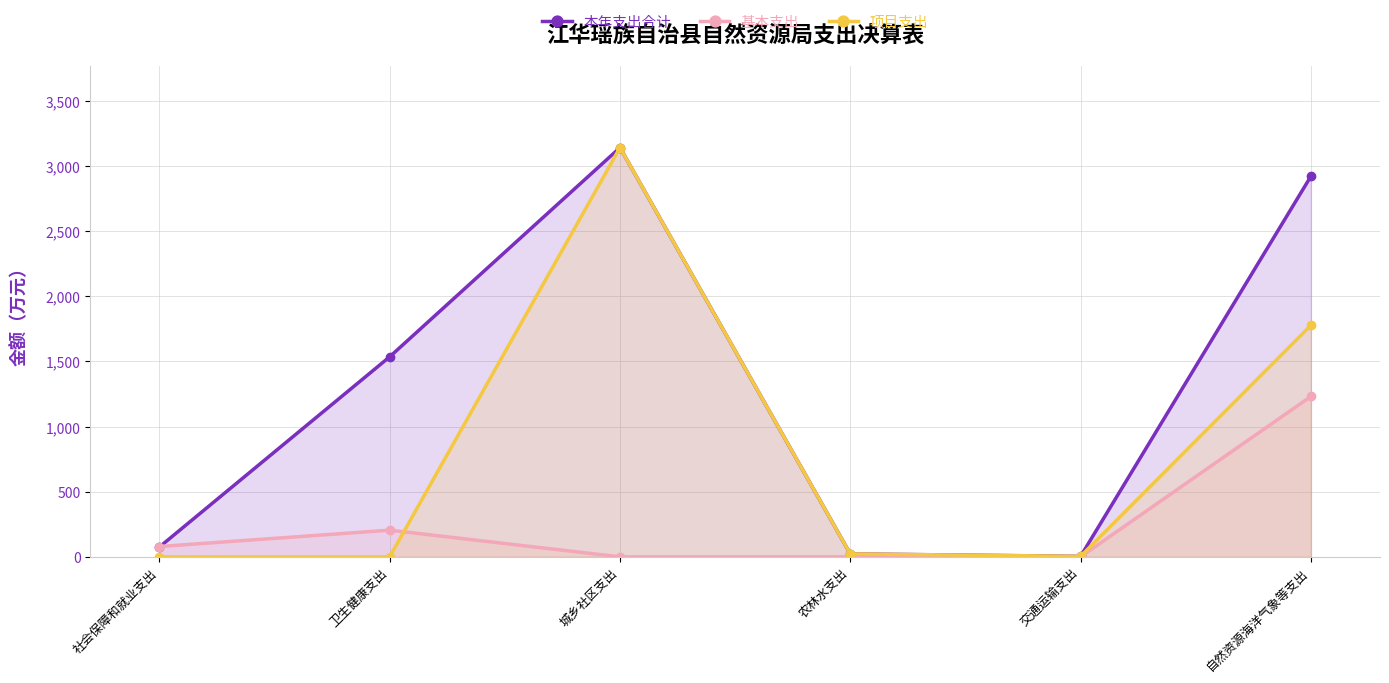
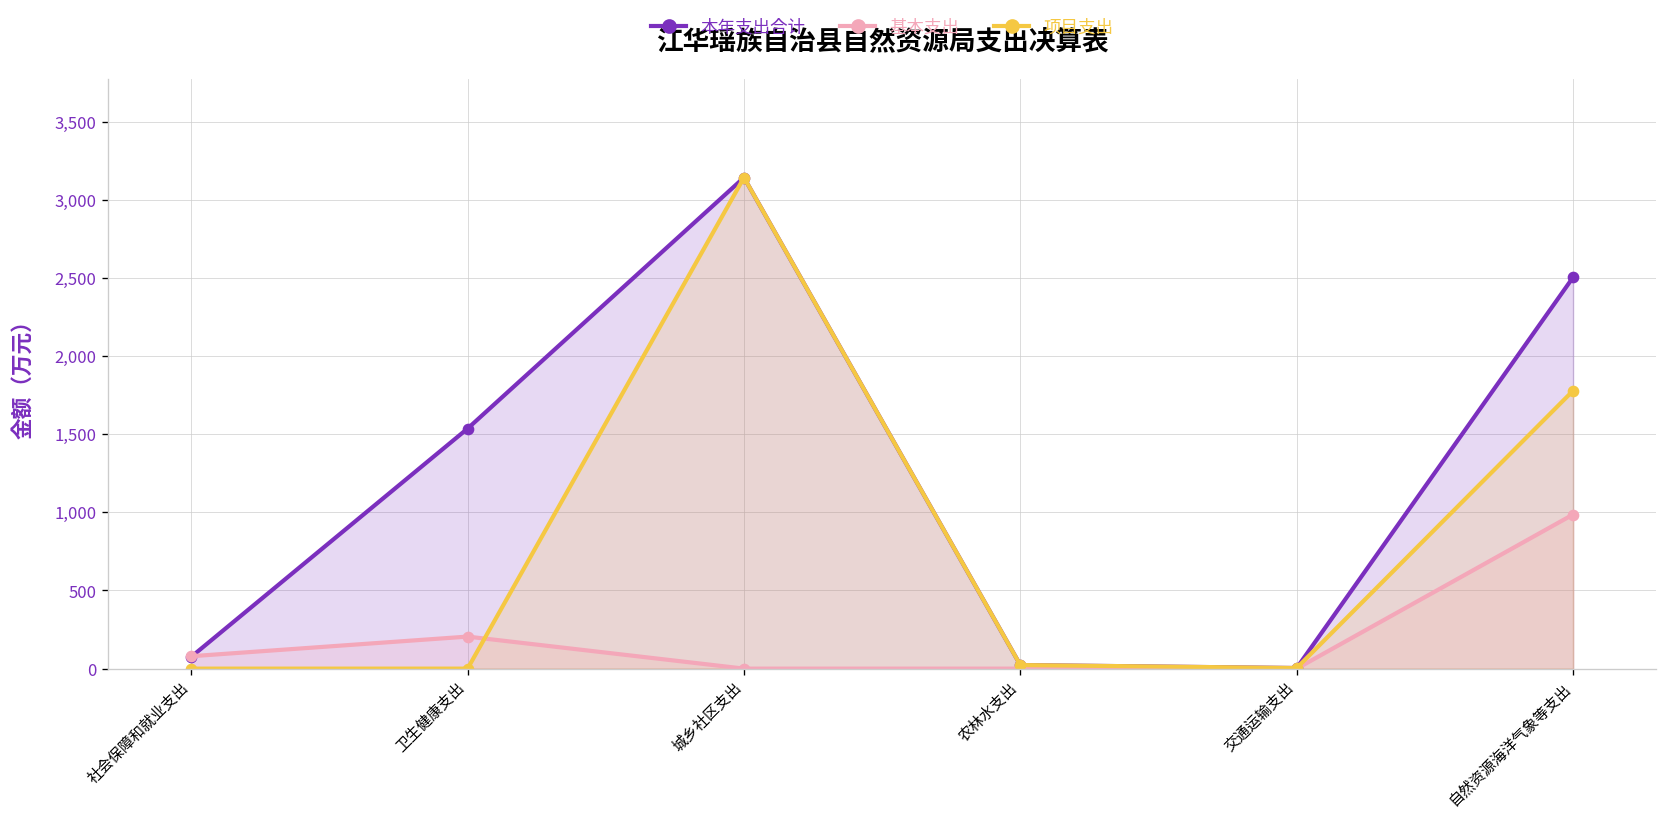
  {
    "本年支出合计": {
      "卫生健康支出": "1,540",
-     "自然资源海洋气象等支出": "2,920"
+     "自然资源海洋气象等支出": "2,500"
    },
    "基本支出": {
      "卫生健康支出": "200",
      "城乡社区支出": "0",
      "农林水支出": "0",
-     "自然资源海洋气象等支出": "1,230"
+     "自然资源海洋气象等支出": "990"
    },
    "项目支出": {
      "社会保障和就业支出": "0",
      "卫生健康支出": "0",
      "自然资源海洋气象等支出": "1,780"
    }
  }
